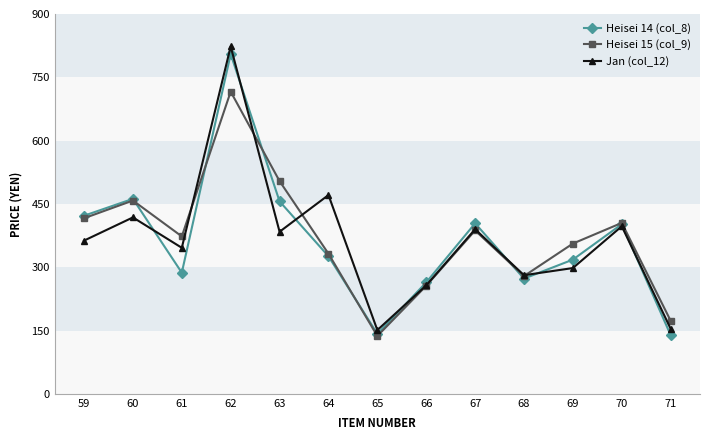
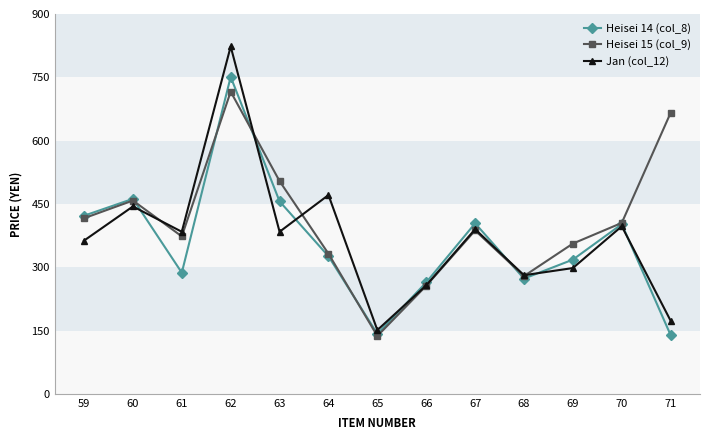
  {
    "Heisei 14 (col_8)": {
      "59": 420,
      "61": 290,
-     "62": 810,
+     "62": 750,
      "63": 460,
      "66": 260,
      "67": 400,
      "69": 320,
      "71": 140
    },
    "Heisei 15 (col_9)": {
      "59": 420,
      "61": 370,
      "62": 720,
      "63": 500,
      "69": 360,
-     "71": 170
+     "71": 670
    },
    "Jan (col_12)": {
      "59": 360,
-     "60": 420,
-     "61": 350,
+     "60": 440,
+     "61": 380,
      "62": 820,
      "63": 380,
      "64": 470,
      "65": 150,
      "69": 300,
-     "71": 150
+     "71": 170
    }
  }
